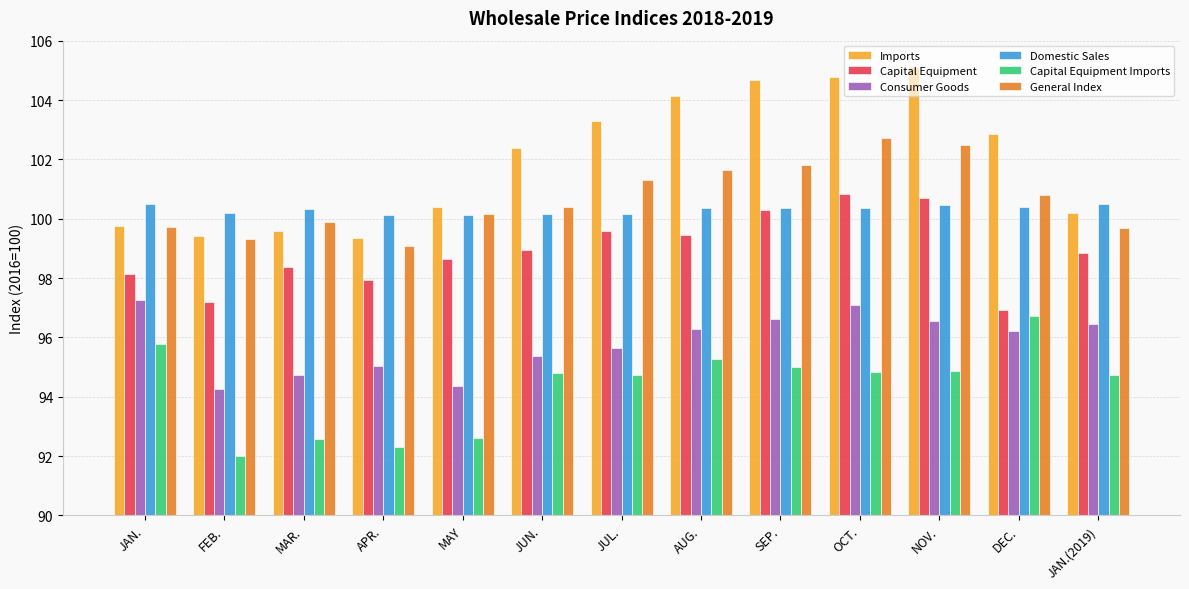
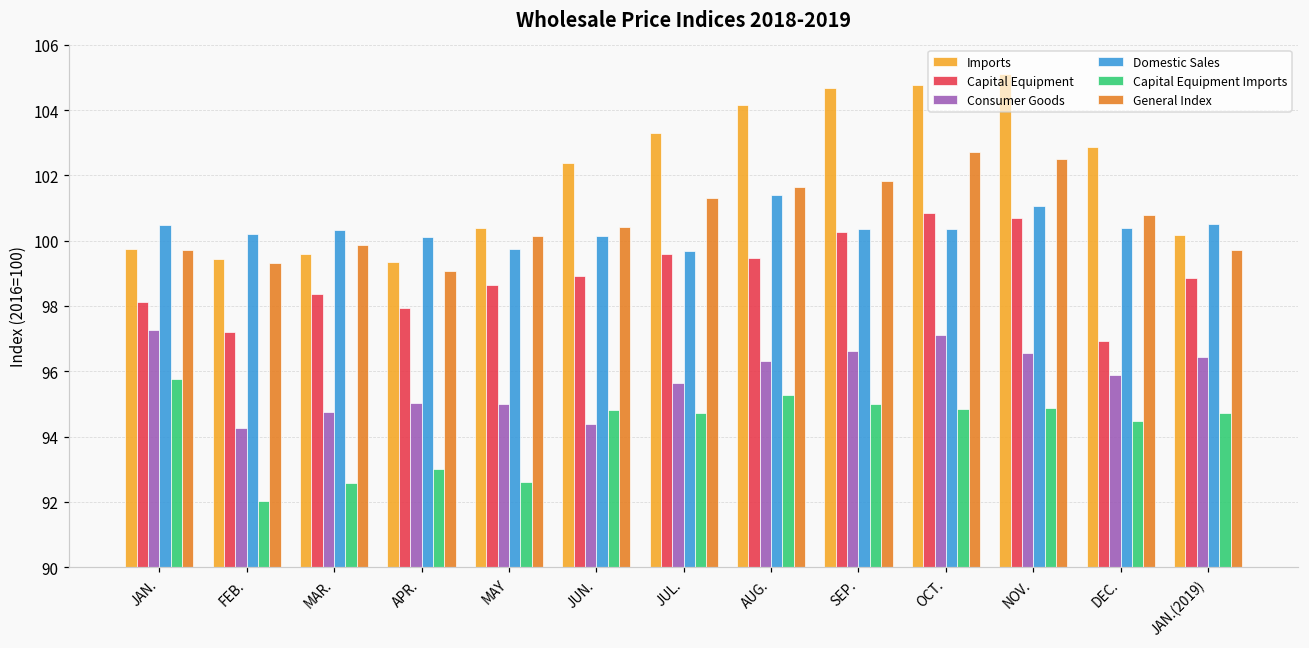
  {
    "Capital Equipment": {
      "JAN.": 98.1,
      "FEB.": 97.2,
      "MAR.": 98.4,
      "APR.": 97.9,
      "MAY": 98.6,
      "JUN.": 98.9,
      "JUL.": 99.6,
      "AUG.": 99.5,
      "SEP.": 100.3,
      "OCT.": 100.8,
      "NOV.": 100.7,
      "DEC.": 96.9,
      "JAN.(2019)": 98.9
    },
    "Consumer Goods": {
      "JAN.": 97.3,
      "FEB.": 94.3,
      "MAR.": 94.7,
      "APR.": 95.0,
-     "MAY": 94.4,
-     "JUN.": 95.4,
+     "MAY": 95.0,
+     "JUN.": 94.4,
      "JUL.": 95.6,
      "AUG.": 96.3,
      "SEP.": 96.6,
      "OCT.": 97.1,
      "NOV.": 96.6,
-     "DEC.": 96.2,
+     "DEC.": 95.9,
      "JAN.(2019)": 96.4
    },
    "Domestic Sales": {
      "JAN.": 100.5,
      "FEB.": 100.2,
      "MAR.": 100.3,
      "APR.": 100.1,
-     "MAY": 100.1,
+     "MAY": 99.7,
      "JUN.": 100.2,
-     "JUL.": 100.2,
-     "AUG.": 100.4,
+     "JUL.": 99.7,
+     "AUG.": 101.4,
      "SEP.": 100.4,
      "OCT.": 100.4,
-     "NOV.": 100.5,
+     "NOV.": 101.1,
      "DEC.": 100.4,
      "JAN.(2019)": 100.5
    },
    "Capital Equipment Imports": {
      "JAN.": 95.8,
      "FEB.": 92.0,
      "MAR.": 92.6,
-     "APR.": 92.3,
+     "APR.": 93.0,
      "MAY": 92.6,
      "JUN.": 94.8,
      "JUL.": 94.7,
      "AUG.": 95.3,
      "SEP.": 95.0,
      "OCT.": 94.8,
      "NOV.": 94.9,
-     "DEC.": 96.7,
+     "DEC.": 94.5,
      "JAN.(2019)": 94.7
    }
  }
